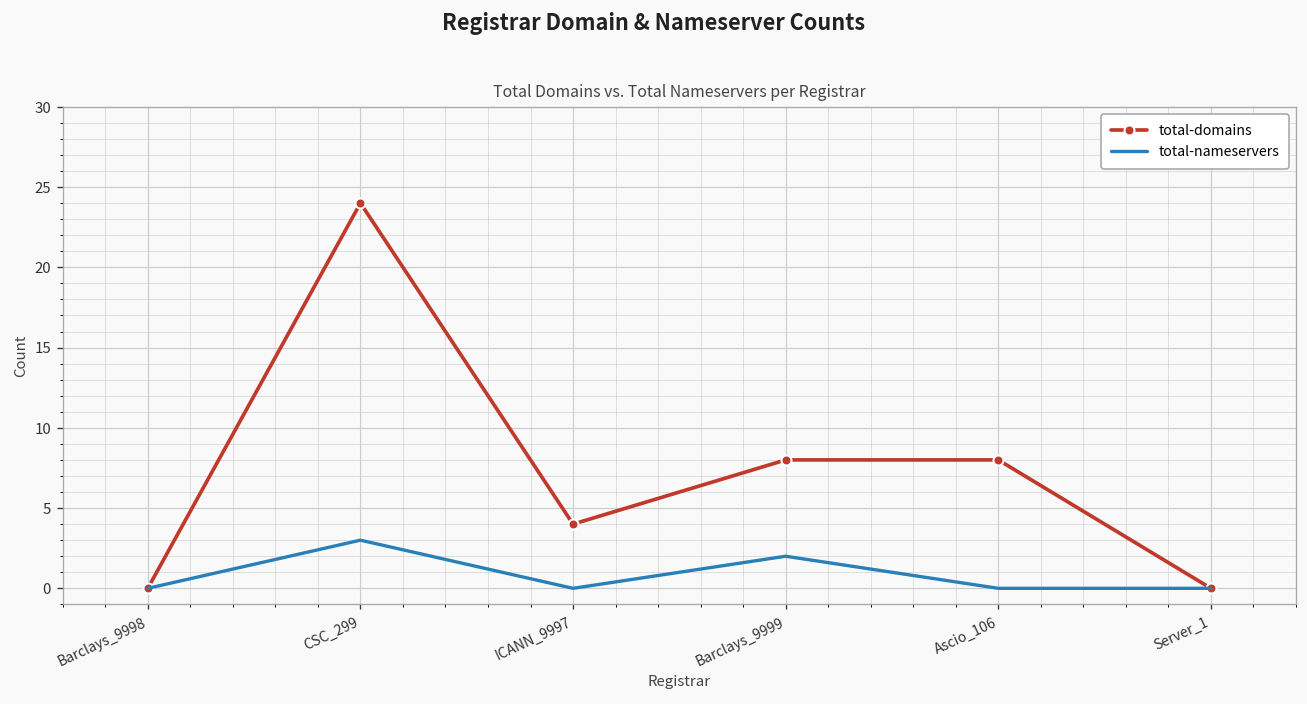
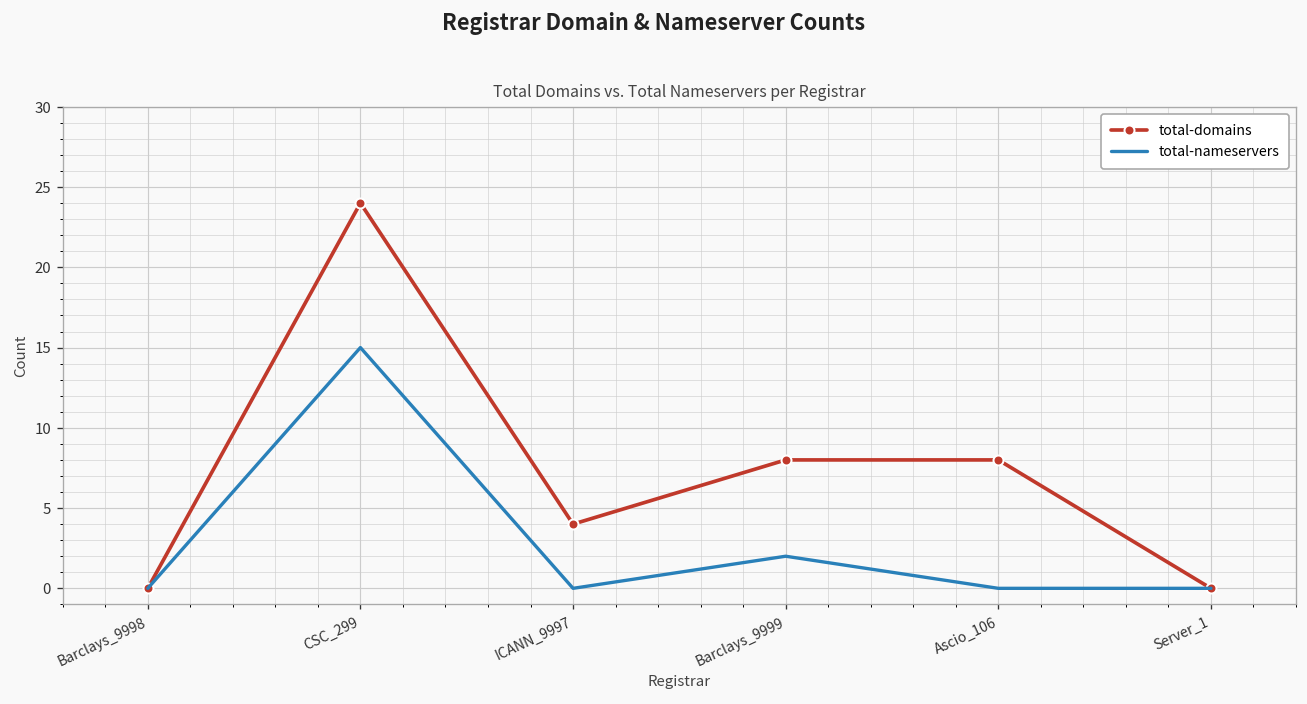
  {
    "total-domains": {
      "CSC_299": 24,
      "ICANN_9997": 4,
      "Barclays_9999": 8,
      "Ascio_106": 8
    },
    "total-nameservers": {
-     "CSC_299": 3,
+     "CSC_299": 15,
      "ICANN_9997": 0,
      "Barclays_9999": 2,
      "Ascio_106": 0
    }
  }
